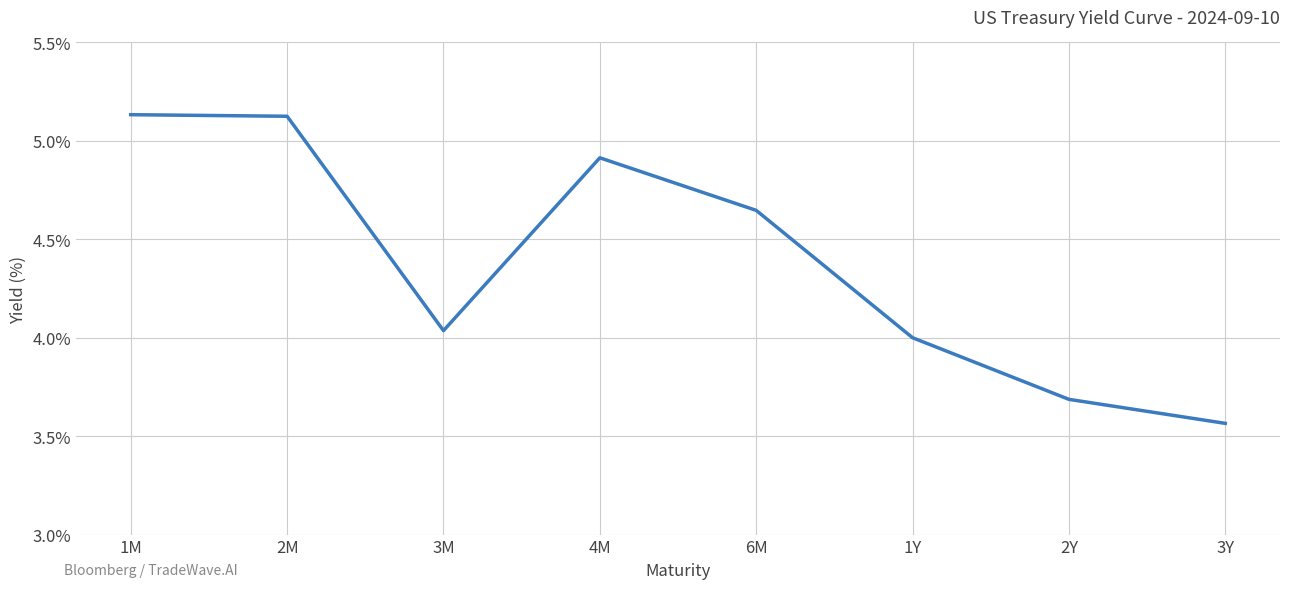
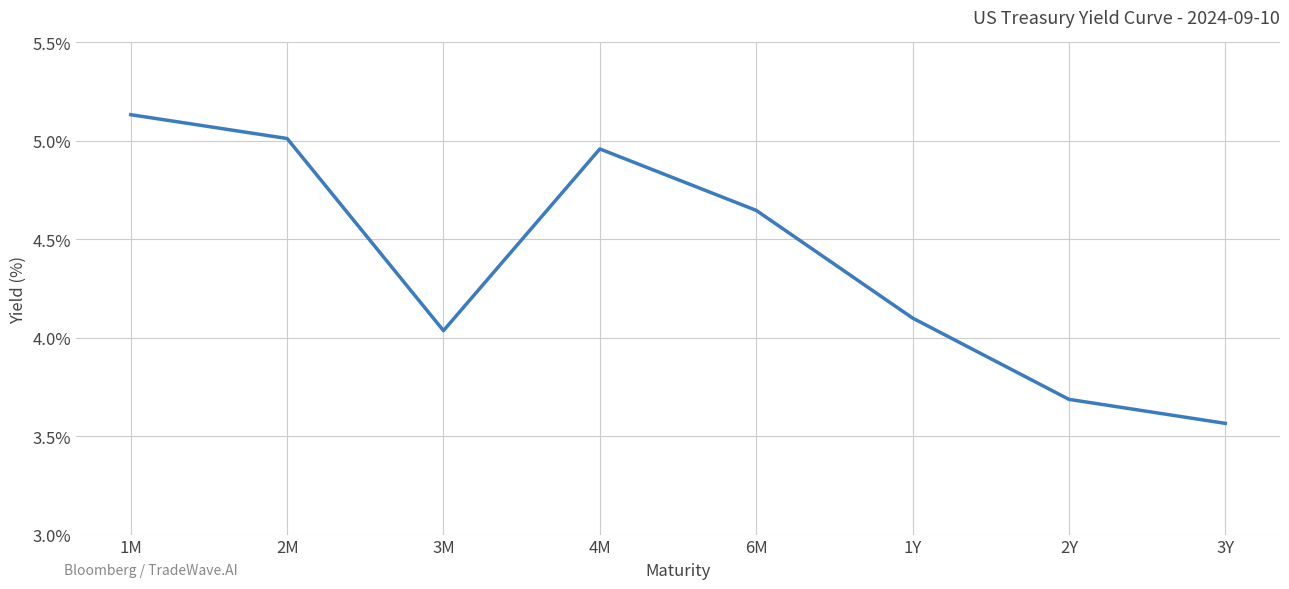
  {
    "1M": "5.13%",
-   "2M": "5.13%",
+   "2M": "5.01%",
    "3M": "4.04%",
-   "4M": "4.91%",
+   "4M": "4.96%",
    "6M": "4.65%",
-   "1Y": "4.0%",
+   "1Y": "4.1%",
    "2Y": "3.69%",
    "3Y": "3.57%"
  }
